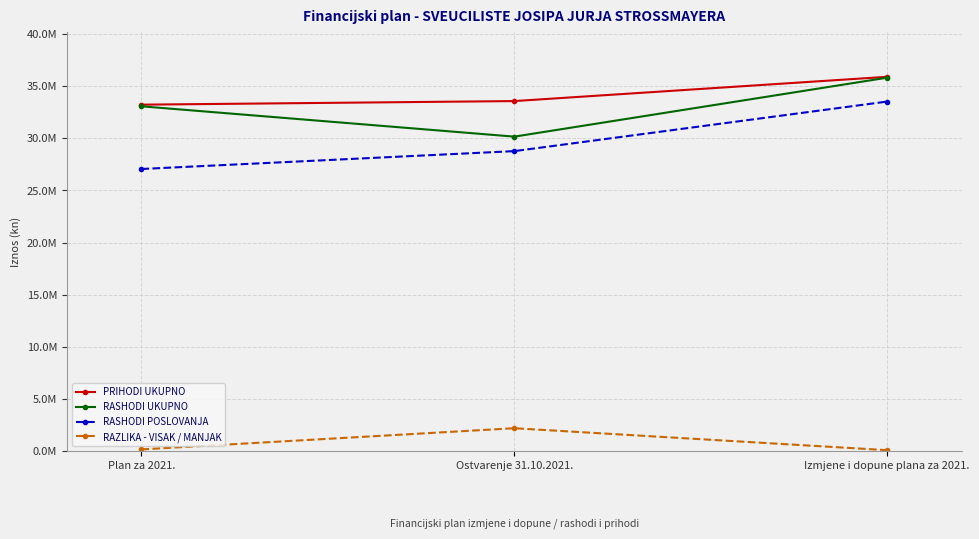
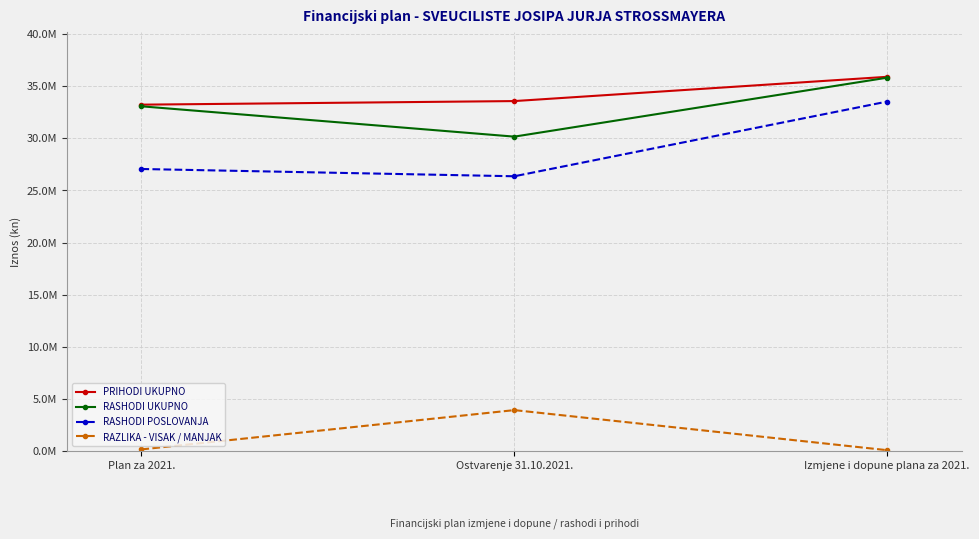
  {
    "PRIHODI UKUPNO": {
      "Ostvarenje 31.10.2021.": 33600000
    },
    "RASHODI UKUPNO": {
      "Ostvarenje 31.10.2021.": 30200000
    },
    "RASHODI POSLOVANJA": {
      "Plan za 2021.": 27000000,
-     "Ostvarenje 31.10.2021.": 28800000,
+     "Ostvarenje 31.10.2021.": 26400000,
      "Izmjene i dopune plana za 2021.": 33500000
    },
    "RAZLIKA - VISAK / MANJAK": {
      "Plan za 2021.": 200000,
-     "Ostvarenje 31.10.2021.": 2200000,
+     "Ostvarenje 31.10.2021.": 3900000,
      "Izmjene i dopune plana za 2021.": 100000
    }
  }
